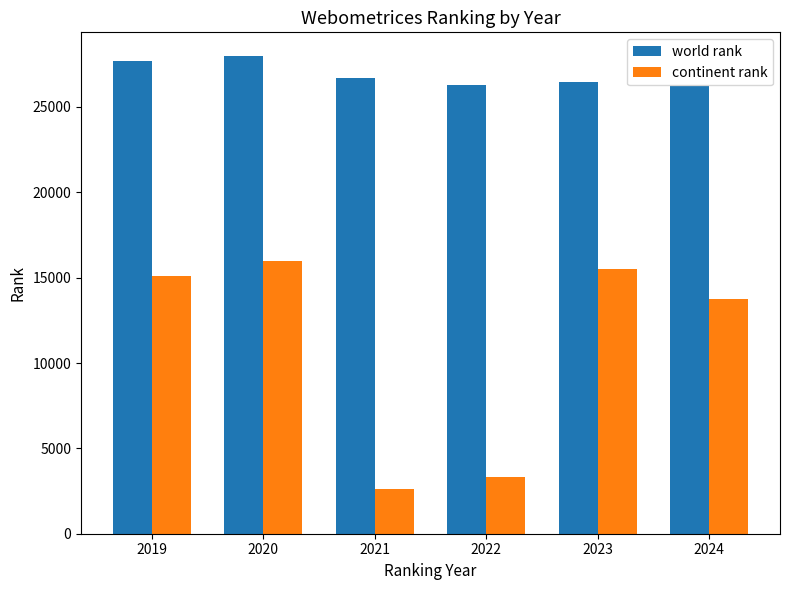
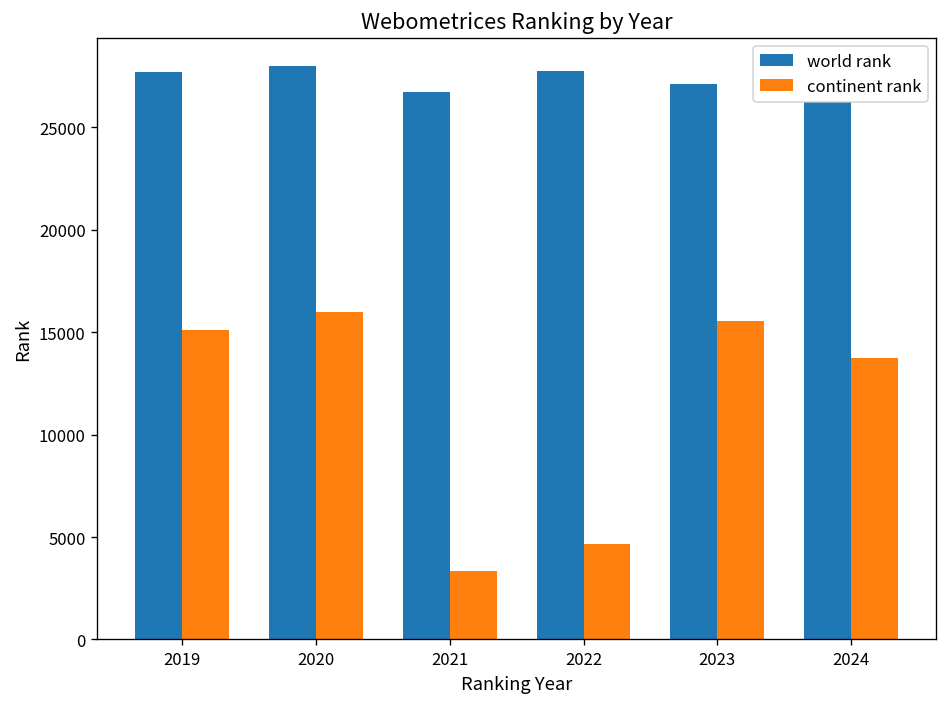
  {
    "world rank": {
      "2019": 27700,
      "2020": 28000,
      "2021": 26700,
-     "2022": 26300,
-     "2023": 26500,
+     "2022": 27700,
+     "2023": 27100,
      "2024": 26200
    },
    "continent rank": {
      "2019": 15100,
      "2020": 16000,
-     "2021": 2600,
-     "2022": 3300,
+     "2021": 3300,
+     "2022": 4700,
      "2023": 15500,
      "2024": 13800
    }
  }
